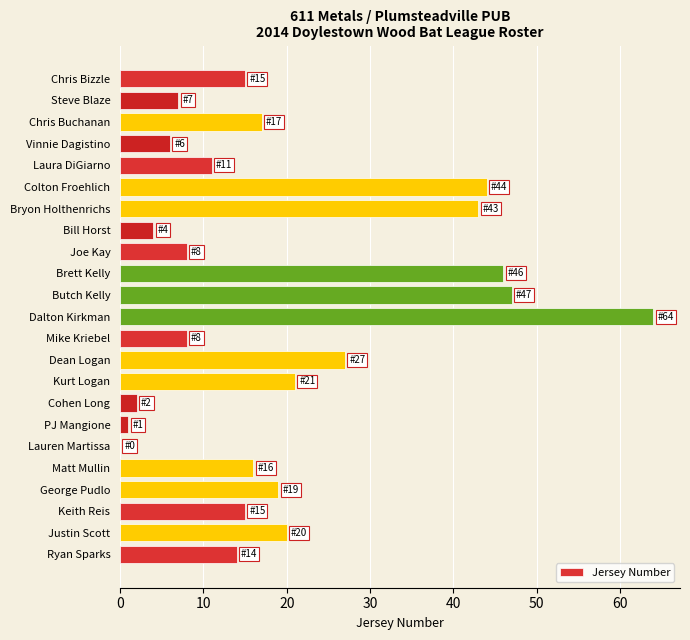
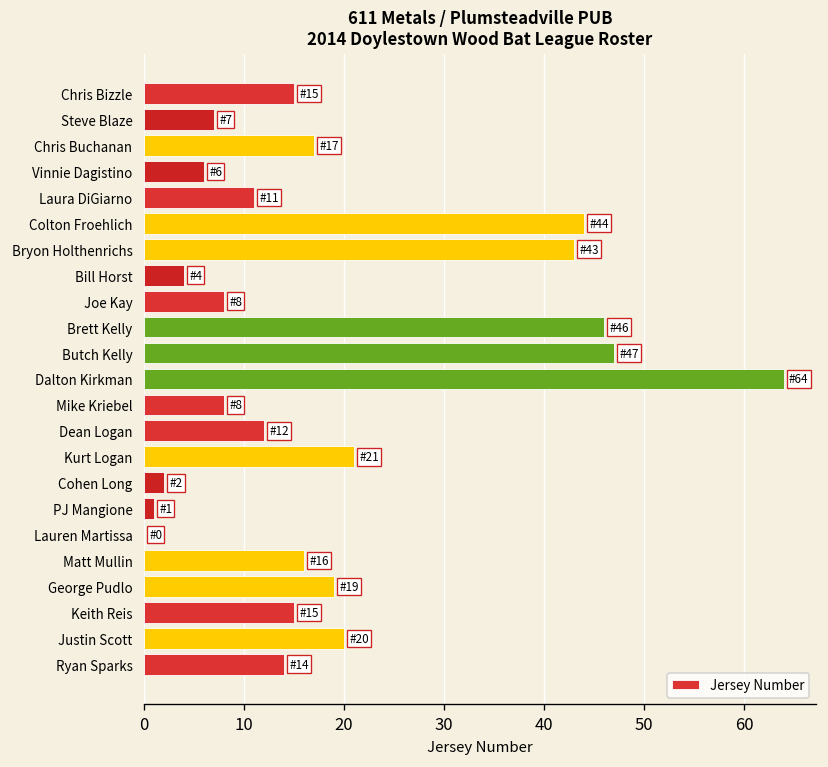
  {
-   "Dean Logan": 27
+   "Dean Logan": 12
  }
